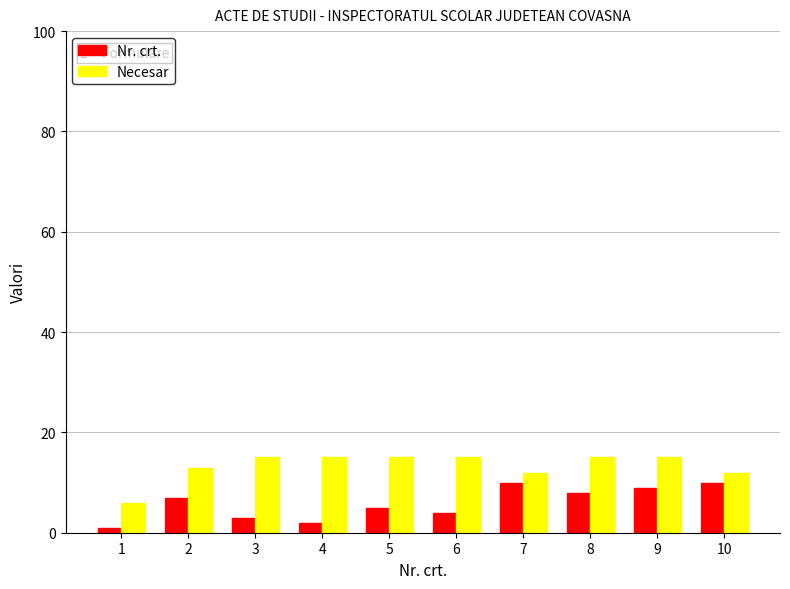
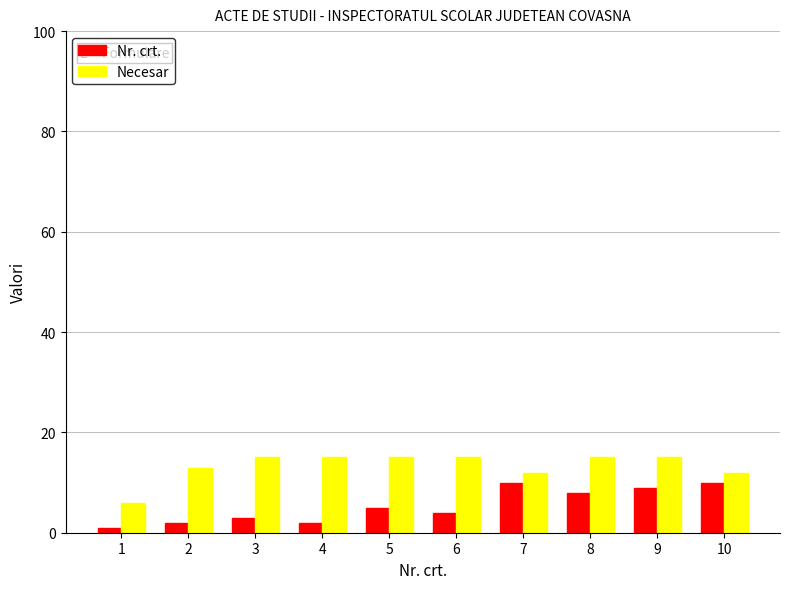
  {
    "Nr. crt.": {
      "1": 1,
-     "2": 7,
+     "2": 2,
      "3": 3,
      "4": 2,
      "5": 5,
      "6": 4,
      "7": 10,
      "8": 8,
      "9": 9,
      "10": 10
    },
    "Necesar": {
      "1": 6,
      "2": 13,
      "3": 15,
      "4": 15,
      "5": 15,
      "6": 15,
      "7": 12,
      "8": 15,
      "9": 15,
      "10": 12
    }
  }
